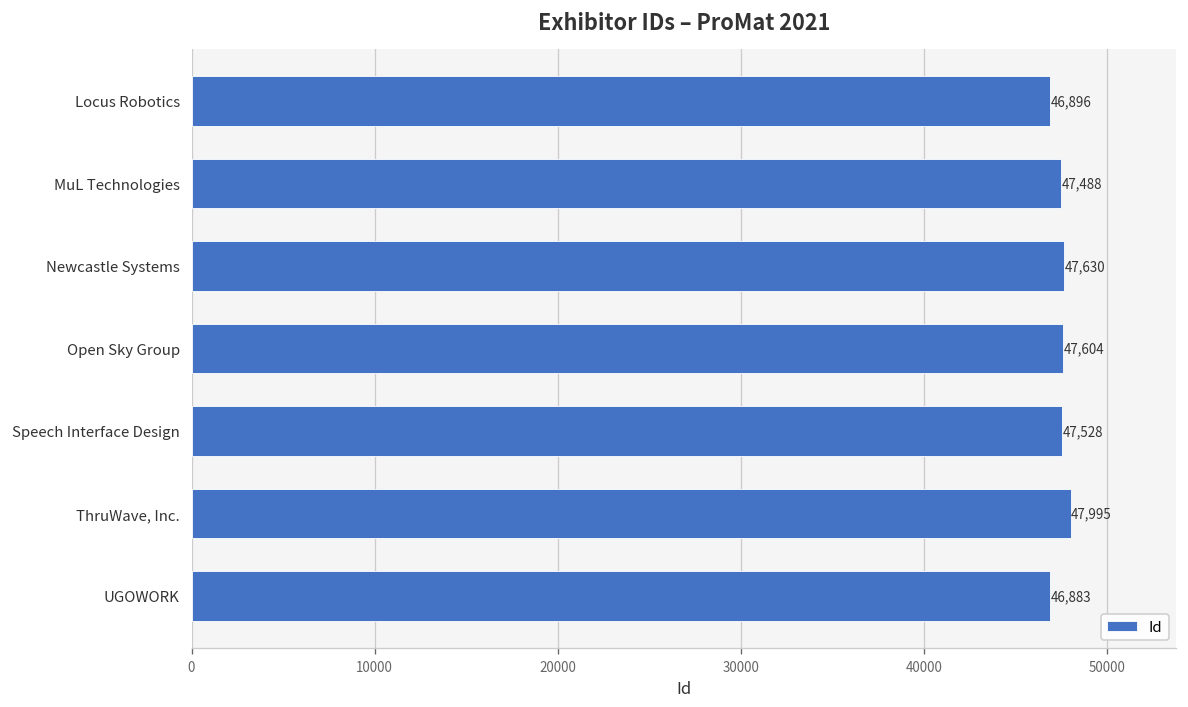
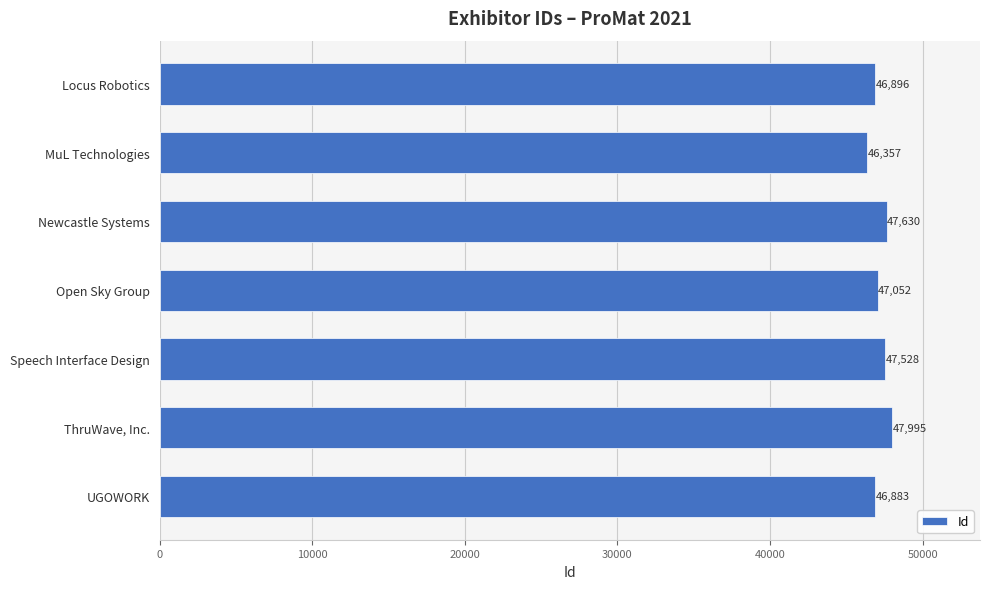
  {
    "Locus Robotics": "46,896",
-   "MuL Technologies": "47,488",
+   "MuL Technologies": "46,357",
    "Newcastle Systems": "47,630",
-   "Open Sky Group": "47,604",
+   "Open Sky Group": "47,052",
    "Speech Interface Design": "47,528",
    "ThruWave, Inc.": "47,995",
    "UGOWORK": "46,883"
  }
